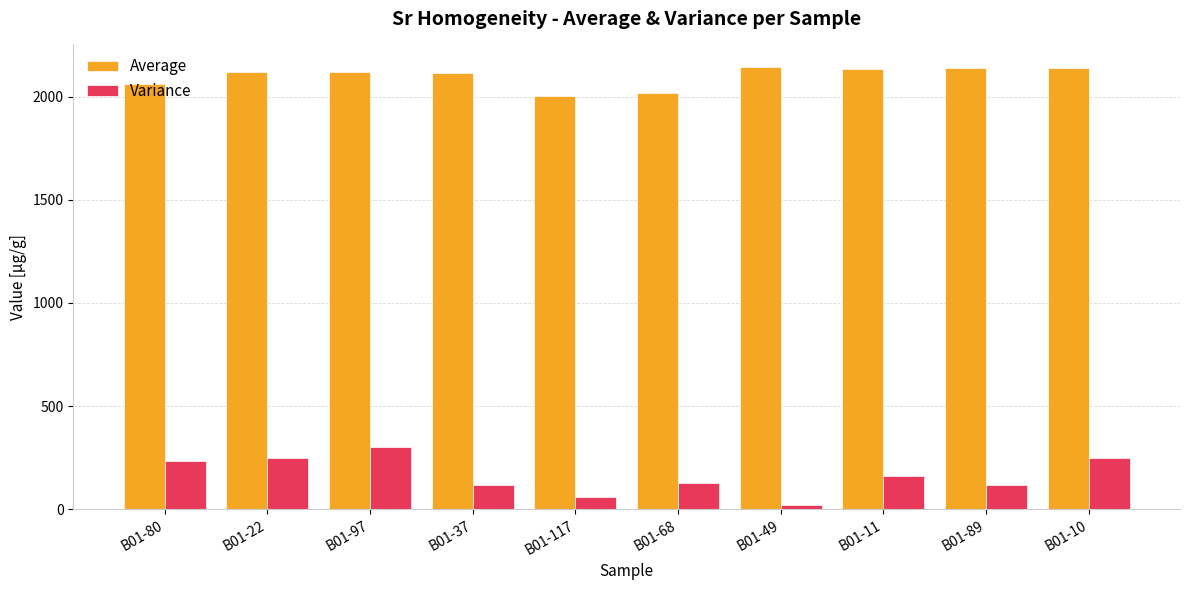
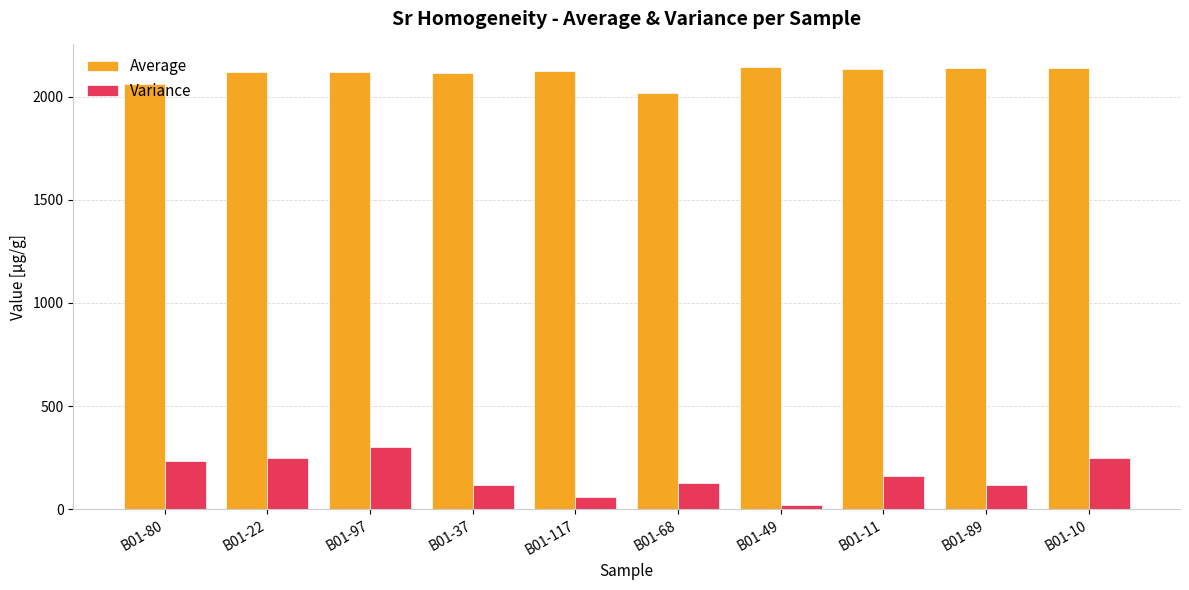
  {
    "Average": {
      "B01-80": 2060,
      "B01-22": 2120,
      "B01-97": 2120,
      "B01-37": 2110,
-     "B01-117": 2000,
+     "B01-117": 2120,
      "B01-68": 2020,
      "B01-49": 2150,
      "B01-11": 2140,
      "B01-89": 2140,
      "B01-10": 2140
    },
    "Variance": {
      "B01-80": 230,
      "B01-22": 250,
      "B01-97": 300,
      "B01-37": 120,
      "B01-117": 60,
      "B01-68": 130,
      "B01-49": 20,
      "B01-11": 160,
      "B01-89": 120,
      "B01-10": 250
    }
  }
